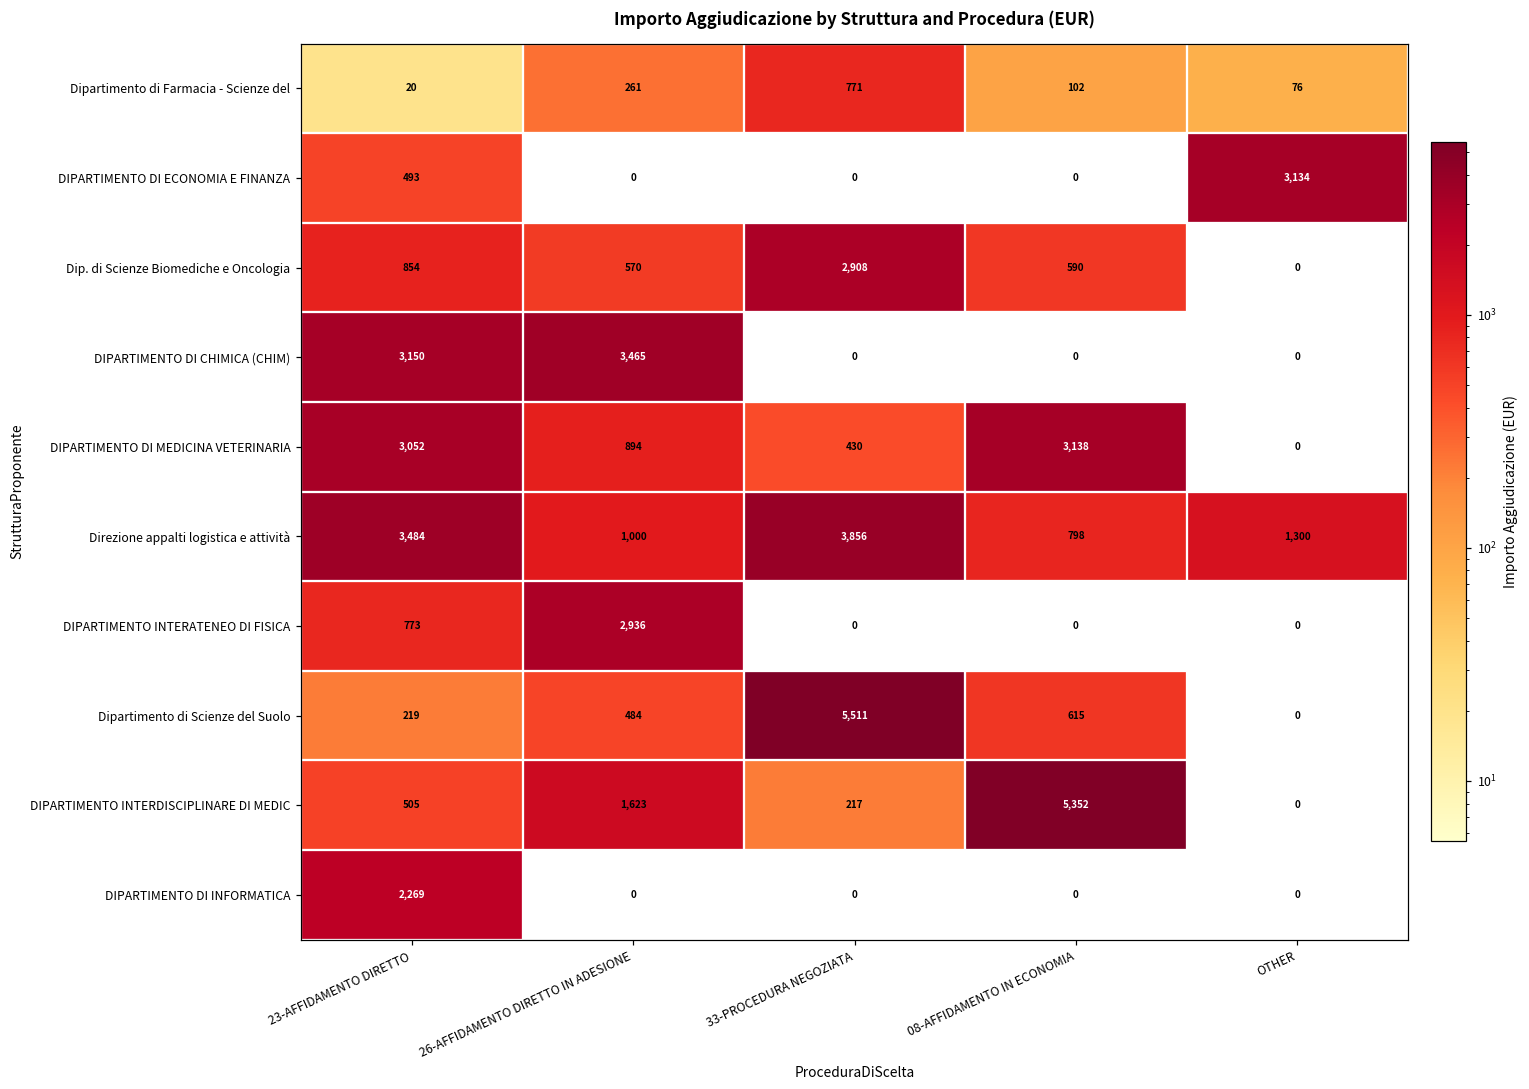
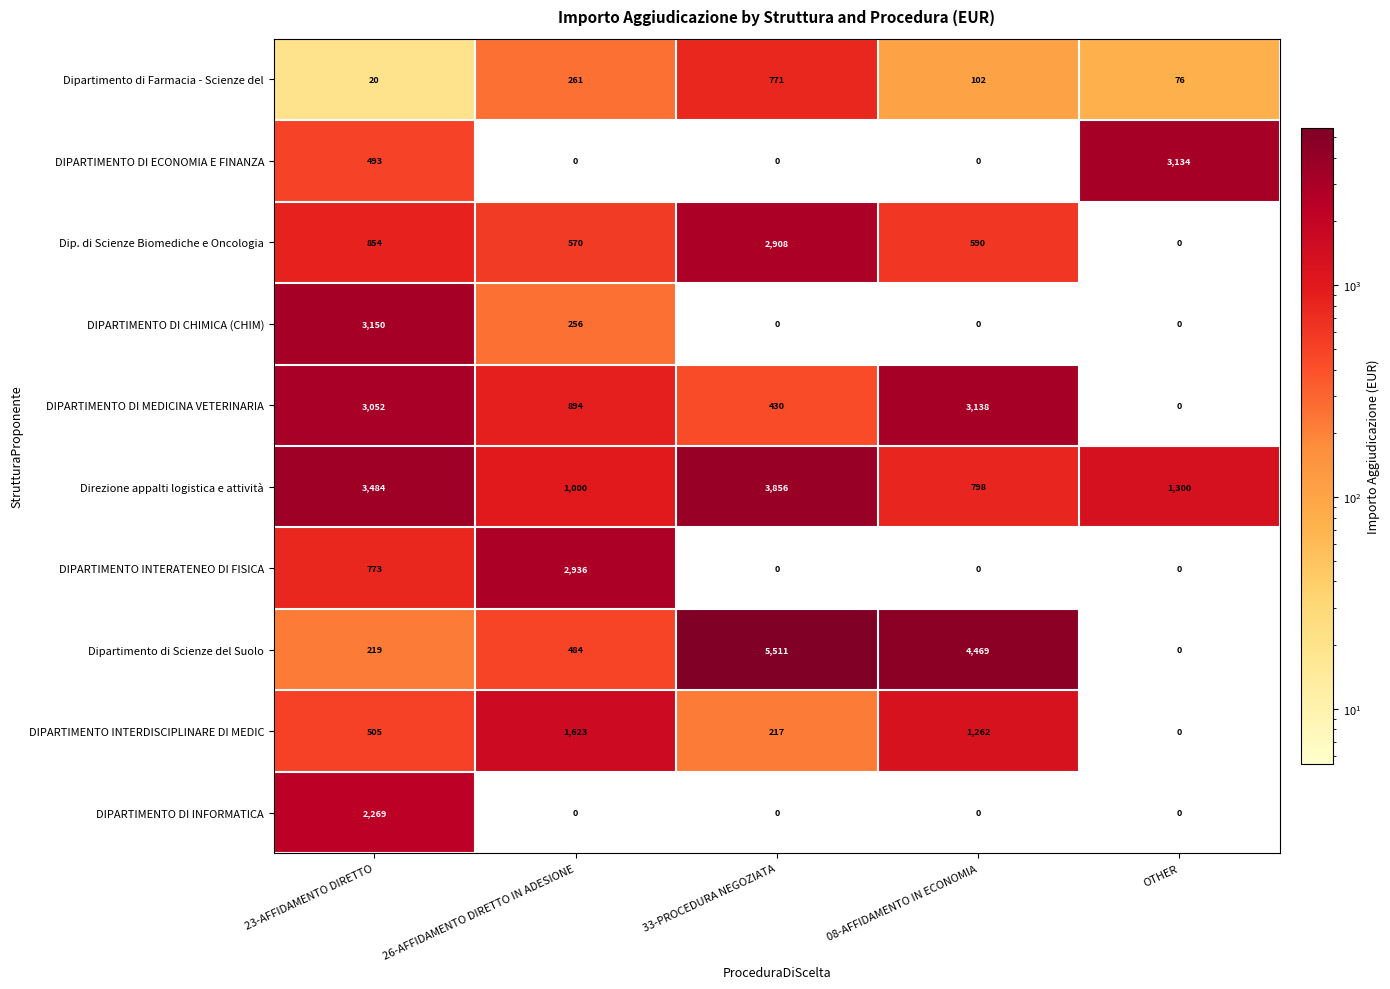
  {
    "Dipartimento di Farmacia - Scienze del": {
      "23-AFFIDAMENTO DIRETTO": "20",
      "26-AFFIDAMENTO DIRETTO IN ADESIONE": "261",
      "33-PROCEDURA NEGOZIATA": "771",
      "08-AFFIDAMENTO IN ECONOMIA": "102",
      "OTHER": "76"
    },
    "DIPARTIMENTO DI ECONOMIA E FINANZA": {
      "23-AFFIDAMENTO DIRETTO": "493",
      "26-AFFIDAMENTO DIRETTO IN ADESIONE": "0",
      "33-PROCEDURA NEGOZIATA": "0",
      "08-AFFIDAMENTO IN ECONOMIA": "0",
      "OTHER": "3,134"
    },
    "Dip. di Scienze Biomediche e Oncologia": {
      "23-AFFIDAMENTO DIRETTO": "854",
      "26-AFFIDAMENTO DIRETTO IN ADESIONE": "570",
      "33-PROCEDURA NEGOZIATA": "2,908",
      "08-AFFIDAMENTO IN ECONOMIA": "590",
      "OTHER": "0"
    },
    "DIPARTIMENTO DI CHIMICA (CHIM)": {
      "23-AFFIDAMENTO DIRETTO": "3,150",
-     "26-AFFIDAMENTO DIRETTO IN ADESIONE": "3,465",
+     "26-AFFIDAMENTO DIRETTO IN ADESIONE": "256",
      "33-PROCEDURA NEGOZIATA": "0",
      "08-AFFIDAMENTO IN ECONOMIA": "0",
      "OTHER": "0"
    },
    "DIPARTIMENTO DI MEDICINA VETERINARIA": {
      "23-AFFIDAMENTO DIRETTO": "3,052",
      "26-AFFIDAMENTO DIRETTO IN ADESIONE": "894",
      "33-PROCEDURA NEGOZIATA": "430",
      "08-AFFIDAMENTO IN ECONOMIA": "3,138",
      "OTHER": "0"
    },
    "Direzione appalti logistica e attività": {
      "23-AFFIDAMENTO DIRETTO": "3,484",
      "26-AFFIDAMENTO DIRETTO IN ADESIONE": "1,000",
      "33-PROCEDURA NEGOZIATA": "3,856",
      "08-AFFIDAMENTO IN ECONOMIA": "798",
      "OTHER": "1,300"
    },
    "DIPARTIMENTO INTERATENEO DI FISICA": {
      "23-AFFIDAMENTO DIRETTO": "773",
      "26-AFFIDAMENTO DIRETTO IN ADESIONE": "2,936",
      "33-PROCEDURA NEGOZIATA": "0",
      "08-AFFIDAMENTO IN ECONOMIA": "0",
      "OTHER": "0"
    },
    "Dipartimento di Scienze del Suolo": {
      "23-AFFIDAMENTO DIRETTO": "219",
      "26-AFFIDAMENTO DIRETTO IN ADESIONE": "484",
      "33-PROCEDURA NEGOZIATA": "5,511",
-     "08-AFFIDAMENTO IN ECONOMIA": "615",
+     "08-AFFIDAMENTO IN ECONOMIA": "4,469",
      "OTHER": "0"
    },
    "DIPARTIMENTO INTERDISCIPLINARE DI MEDIC": {
      "23-AFFIDAMENTO DIRETTO": "505",
      "26-AFFIDAMENTO DIRETTO IN ADESIONE": "1,623",
      "33-PROCEDURA NEGOZIATA": "217",
-     "08-AFFIDAMENTO IN ECONOMIA": "5,352",
+     "08-AFFIDAMENTO IN ECONOMIA": "1,262",
      "OTHER": "0"
    },
    "DIPARTIMENTO DI INFORMATICA": {
      "23-AFFIDAMENTO DIRETTO": "2,269",
      "26-AFFIDAMENTO DIRETTO IN ADESIONE": "0",
      "33-PROCEDURA NEGOZIATA": "0",
      "08-AFFIDAMENTO IN ECONOMIA": "0",
      "OTHER": "0"
    }
  }
